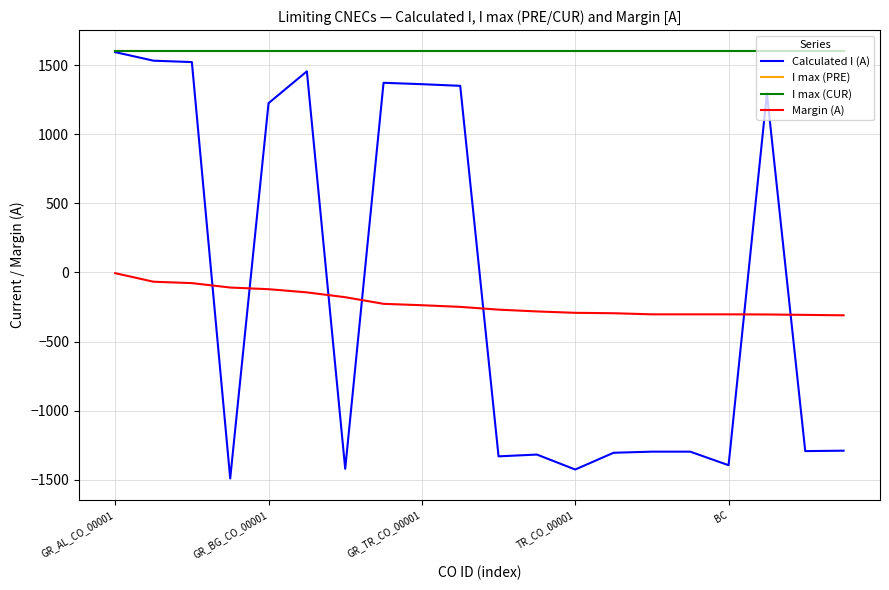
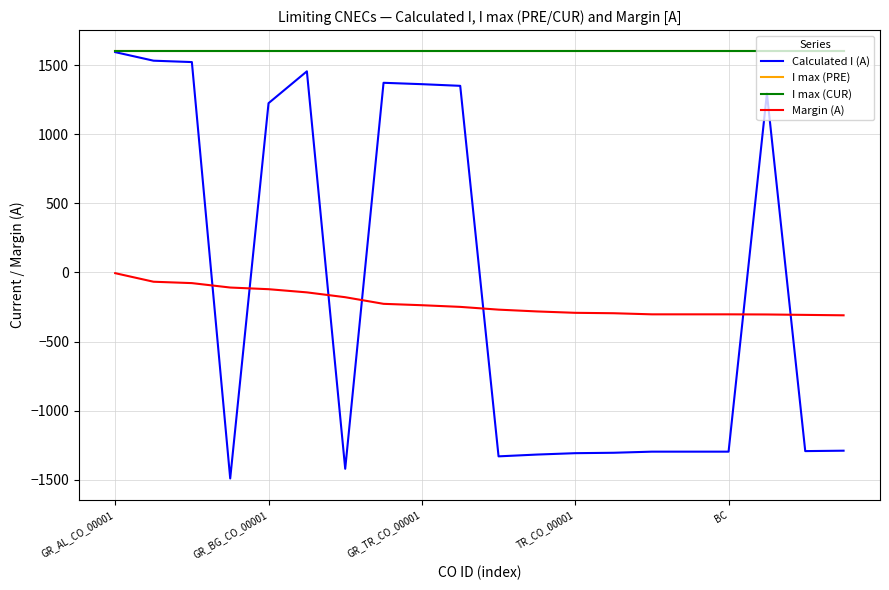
  {
    "Calculated I (A)": {
      "GR_BG_CO_00001": 1230,
      "GR_TR_CO_00001": 1360,
-     "TR_CO_00001": -1430,
-     "BC": -1400
+     "TR_CO_00001": -1310,
+     "BC": -1300
    },
    "I max (CUR)": {
      "GR_BG_CO_00001": 1600,
      "GR_TR_CO_00001": 1600,
      "TR_CO_00001": 1600,
      "BC": 1600
    },
    "Margin (A)": {
      "GR_AL_CO_00001": -10,
      "GR_BG_CO_00001": -120,
      "GR_TR_CO_00001": -240,
      "TR_CO_00001": -290,
      "BC": -300
    }
  }
